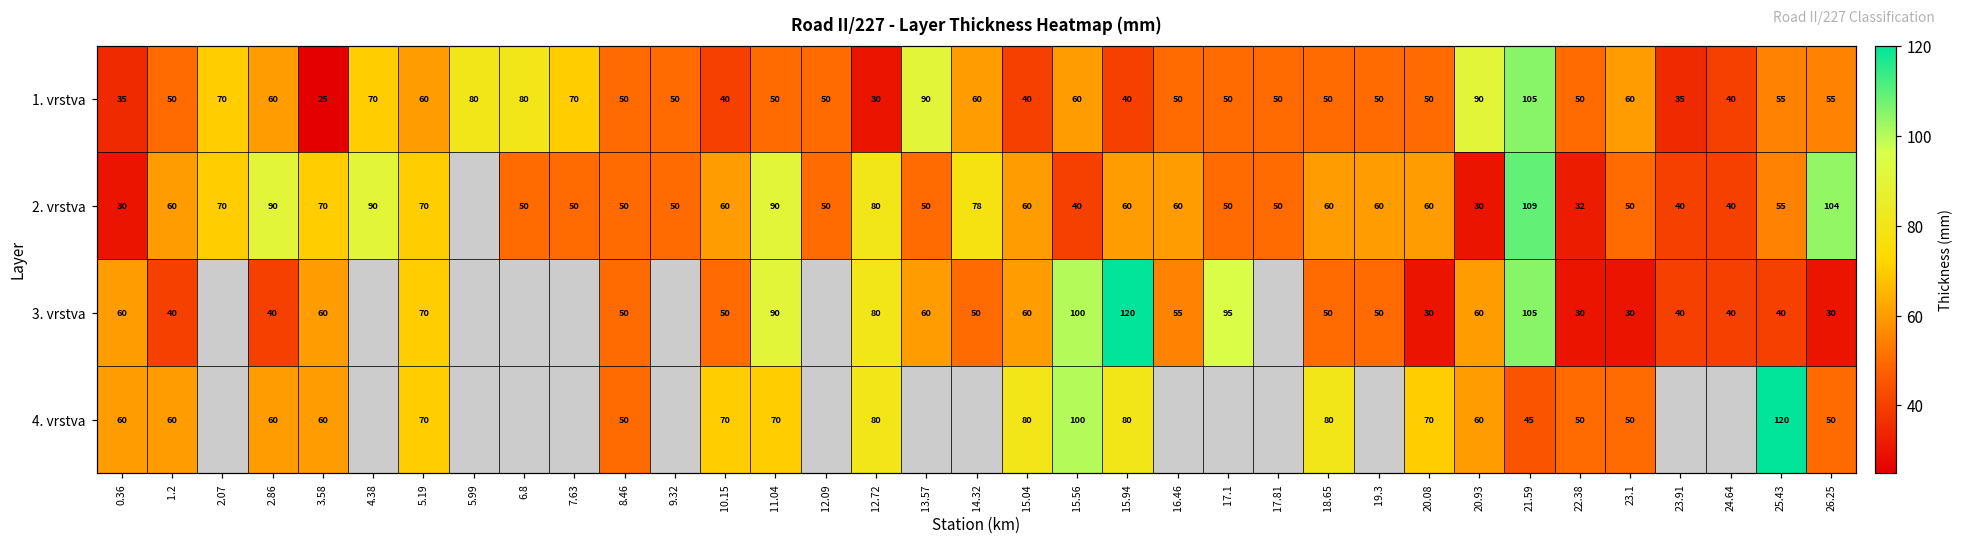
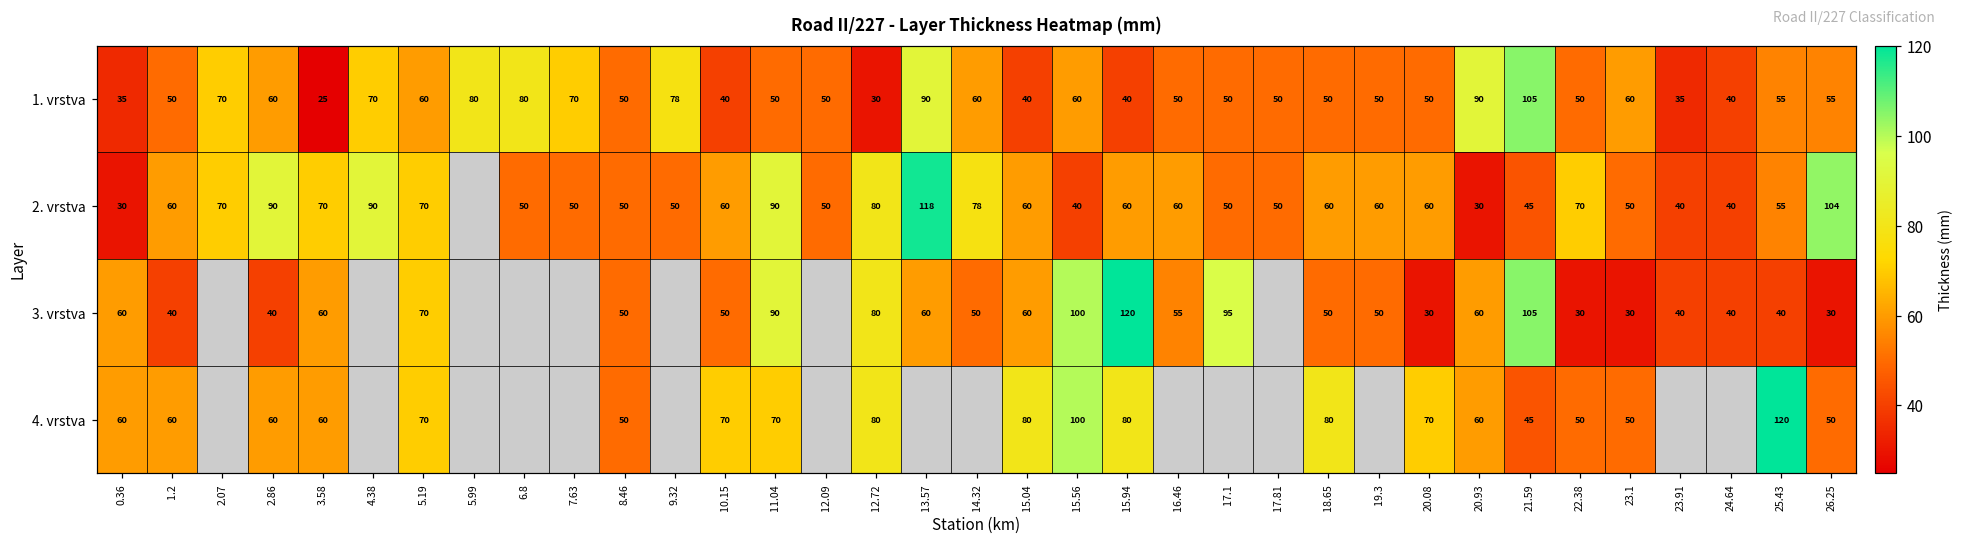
  {
    "1. vrstva": {
      "0.36": 35,
      "1.2": 50,
      "2.07": 70,
      "2.86": 60,
      "3.58": 25,
      "4.38": 70,
      "5.19": 60,
      "5.99": 80,
      "6.8": 80,
      "7.63": 70,
      "8.46": 50,
-     "9.32": 50,
+     "9.32": 78,
      "10.15": 40,
      "11.04": 50,
      "12.09": 50,
      "12.72": 30,
      "13.57": 90,
      "14.32": 60,
      "15.04": 40,
      "15.56": 60,
      "15.94": 40,
      "16.46": 50,
      "17.1": 50,
      "17.81": 50,
      "18.65": 50,
      "19.3": 50,
      "20.08": 50,
      "20.93": 90,
      "21.59": 105,
      "22.38": 50,
      "23.1": 60,
      "23.91": 35,
      "24.64": 40,
      "25.43": 55,
      "26.25": 55
    },
    "2. vrstva": {
      "0.36": 30,
      "1.2": 60,
      "2.07": 70,
      "2.86": 90,
      "3.58": 70,
      "4.38": 90,
      "5.19": 70,
      "6.8": 50,
      "7.63": 50,
      "8.46": 50,
      "9.32": 50,
      "10.15": 60,
      "11.04": 90,
      "12.09": 50,
      "12.72": 80,
-     "13.57": 50,
+     "13.57": 118,
      "14.32": 78,
      "15.04": 60,
      "15.56": 40,
      "15.94": 60,
      "16.46": 60,
      "17.1": 50,
      "17.81": 50,
      "18.65": 60,
      "19.3": 60,
      "20.08": 60,
      "20.93": 30,
-     "21.59": 109,
-     "22.38": 32,
+     "21.59": 45,
+     "22.38": 70,
      "23.1": 50,
      "23.91": 40,
      "24.64": 40,
      "25.43": 55,
      "26.25": 104
    },
    "3. vrstva": {
      "0.36": 60,
      "1.2": 40,
      "2.86": 40,
      "3.58": 60,
      "5.19": 70,
      "8.46": 50,
      "10.15": 50,
      "11.04": 90,
      "12.72": 80,
      "13.57": 60,
      "14.32": 50,
      "15.04": 60,
      "15.56": 100,
      "15.94": 120,
      "16.46": 55,
      "17.1": 95,
      "18.65": 50,
      "19.3": 50,
      "20.08": 30,
      "20.93": 60,
      "21.59": 105,
      "22.38": 30,
      "23.1": 30,
      "23.91": 40,
      "24.64": 40,
      "25.43": 40,
      "26.25": 30
    },
    "4. vrstva": {
      "0.36": 60,
      "1.2": 60,
      "2.86": 60,
      "3.58": 60,
      "5.19": 70,
      "8.46": 50,
      "10.15": 70,
      "11.04": 70,
      "12.72": 80,
      "15.04": 80,
      "15.56": 100,
      "15.94": 80,
      "18.65": 80,
      "20.08": 70,
      "20.93": 60,
      "21.59": 45,
      "22.38": 50,
      "23.1": 50,
      "25.43": 120,
      "26.25": 50
    }
  }
